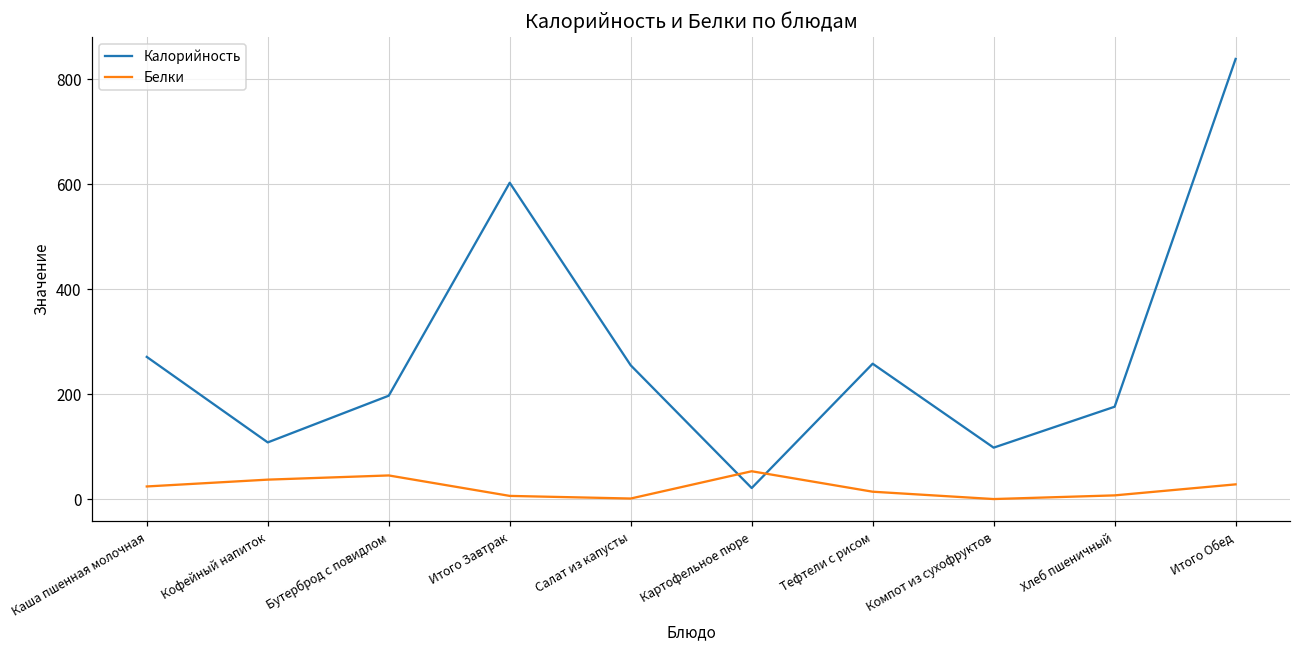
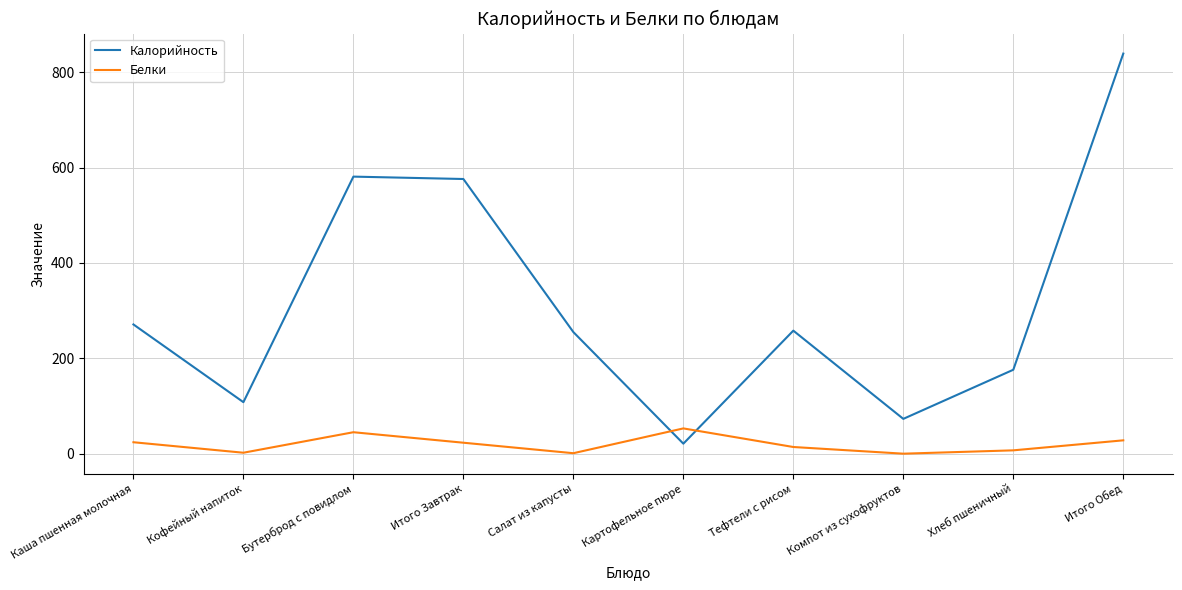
  {
    "Калорийность": {
      "Каша пшенная молочная": 270,
      "Кофейный напиток": 110,
-     "Бутерброд с повидлом": 200,
-     "Итого Завтрак": 600,
+     "Бутерброд с повидлом": 580,
+     "Итого Завтрак": 580,
      "Салат из капусты": 260,
      "Картофельное пюре": 20,
      "Тефтели с рисом": 260,
-     "Компот из сухофруктов": 100,
+     "Компот из сухофруктов": 70,
      "Хлеб пшеничный": 180,
      "Итого Обед": 840
    },
    "Белки": {
      "Каша пшенная молочная": 20,
-     "Кофейный напиток": 40,
+     "Кофейный напиток": 0,
      "Бутерброд с повидлом": 50,
-     "Итого Завтрак": 10,
+     "Итого Завтрак": 20,
      "Салат из капусты": 0,
      "Картофельное пюре": 50,
      "Тефтели с рисом": 10,
      "Компот из сухофруктов": 0,
      "Хлеб пшеничный": 10,
      "Итого Обед": 30
    }
  }
